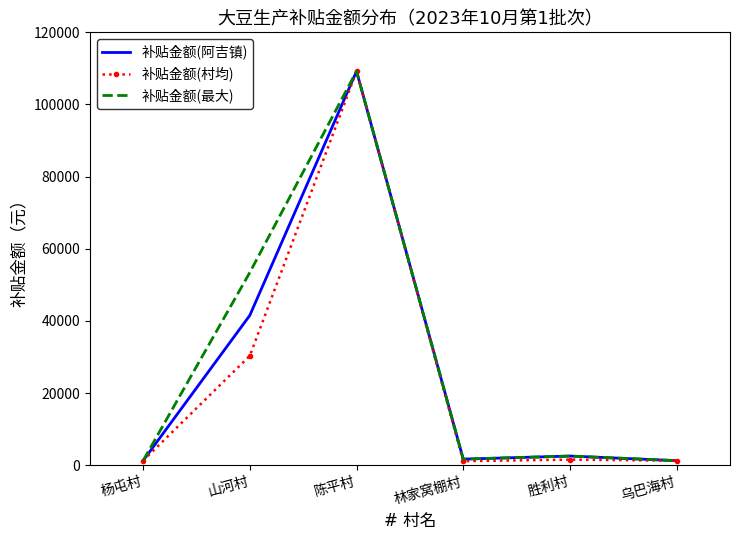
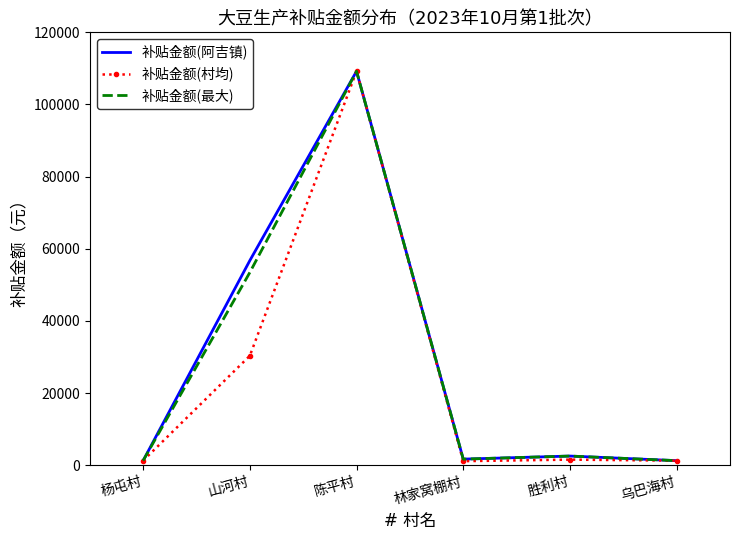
  {
    "补贴金额(阿吉镇)": {
-     "山河村": 42000
+     "山河村": 57000
    },
    "补贴金额(村均)": {
      "山河村": 30000,
      "胜利村": 2000
    },
    "补贴金额(最大)": {
      "山河村": 53000
    }
  }
